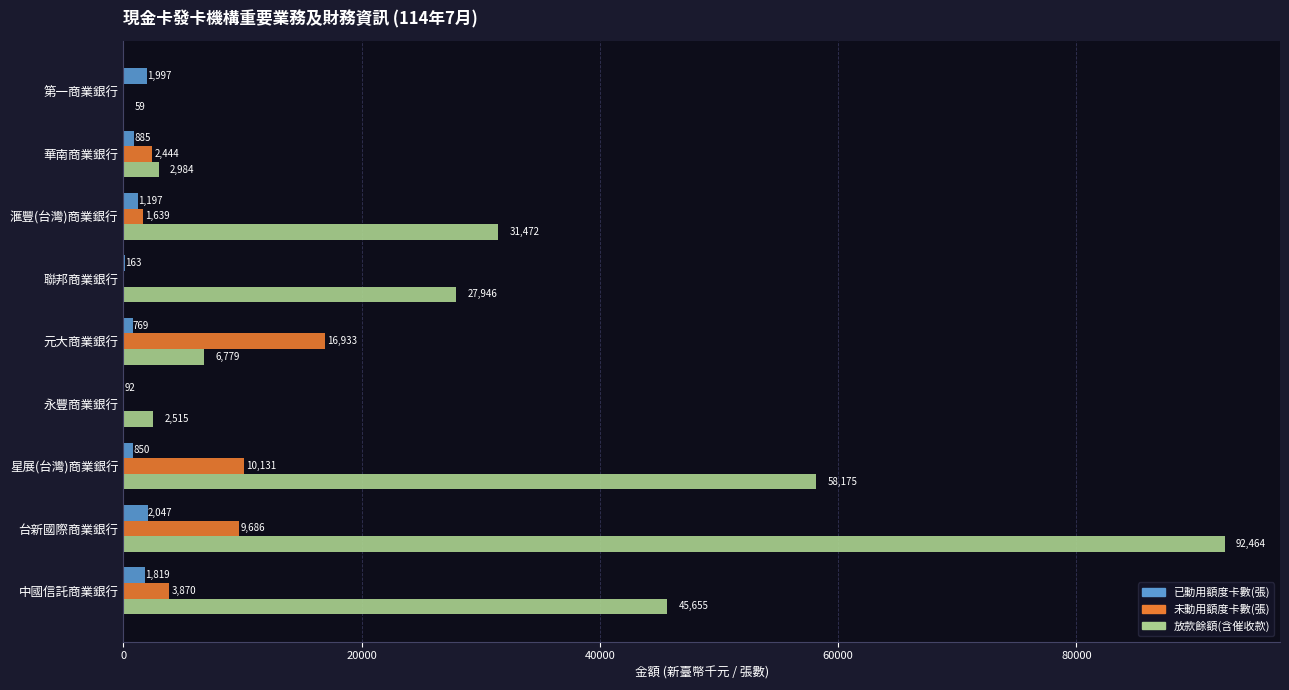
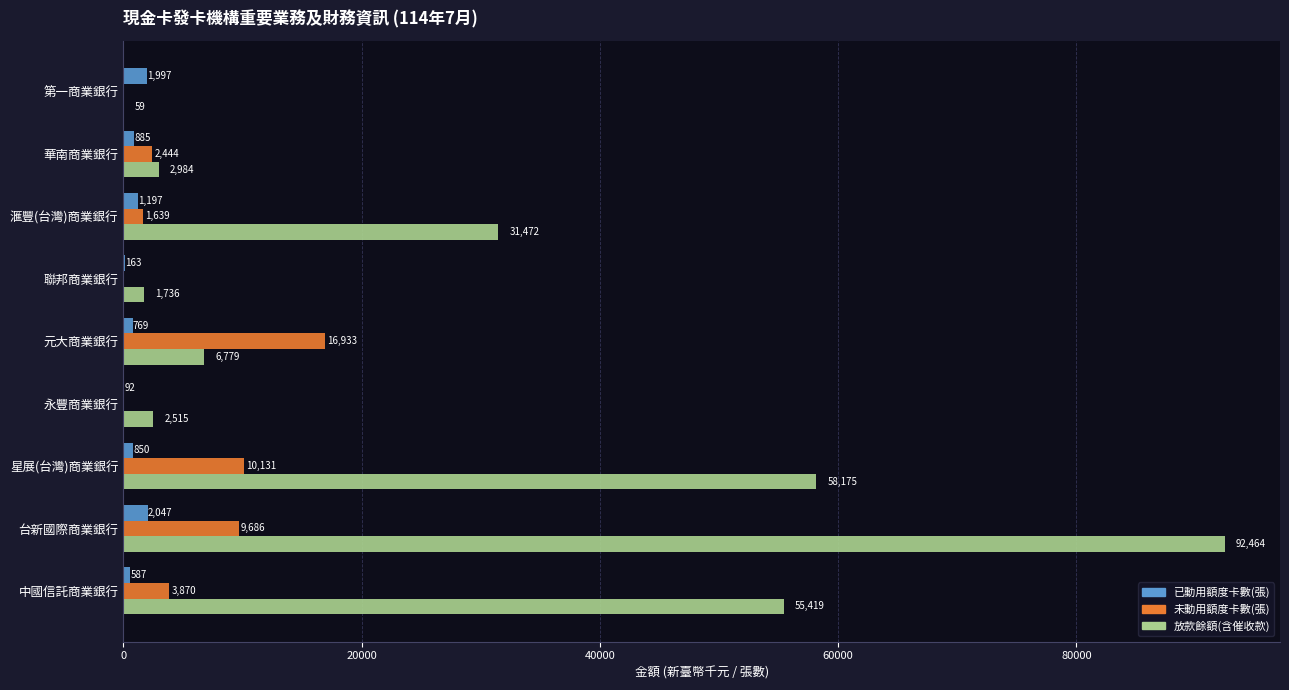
  {
    "已動用額度卡數(張)": {
      "第一商業銀行": "1,997",
      "華南商業銀行": "885",
      "滙豐(台灣)商業銀行": "1,197",
      "聯邦商業銀行": "163",
      "元大商業銀行": "769",
      "永豐商業銀行": "92",
      "星展(台灣)商業銀行": "850",
      "台新國際商業銀行": "2,047",
-     "中國信託商業銀行": "1,819"
+     "中國信託商業銀行": "587"
    },
    "未動用額度卡數(張)": {
      "華南商業銀行": "2,444",
      "滙豐(台灣)商業銀行": "1,639",
      "元大商業銀行": "16,933",
      "星展(台灣)商業銀行": "10,131",
      "台新國際商業銀行": "9,686",
      "中國信託商業銀行": "3,870"
    },
    "放款餘額(含催收款)": {
      "第一商業銀行": "59",
      "華南商業銀行": "2,984",
      "滙豐(台灣)商業銀行": "31,472",
-     "聯邦商業銀行": "27,946",
+     "聯邦商業銀行": "1,736",
      "元大商業銀行": "6,779",
      "永豐商業銀行": "2,515",
      "星展(台灣)商業銀行": "58,175",
      "台新國際商業銀行": "92,464",
-     "中國信託商業銀行": "45,655"
+     "中國信託商業銀行": "55,419"
    }
  }
